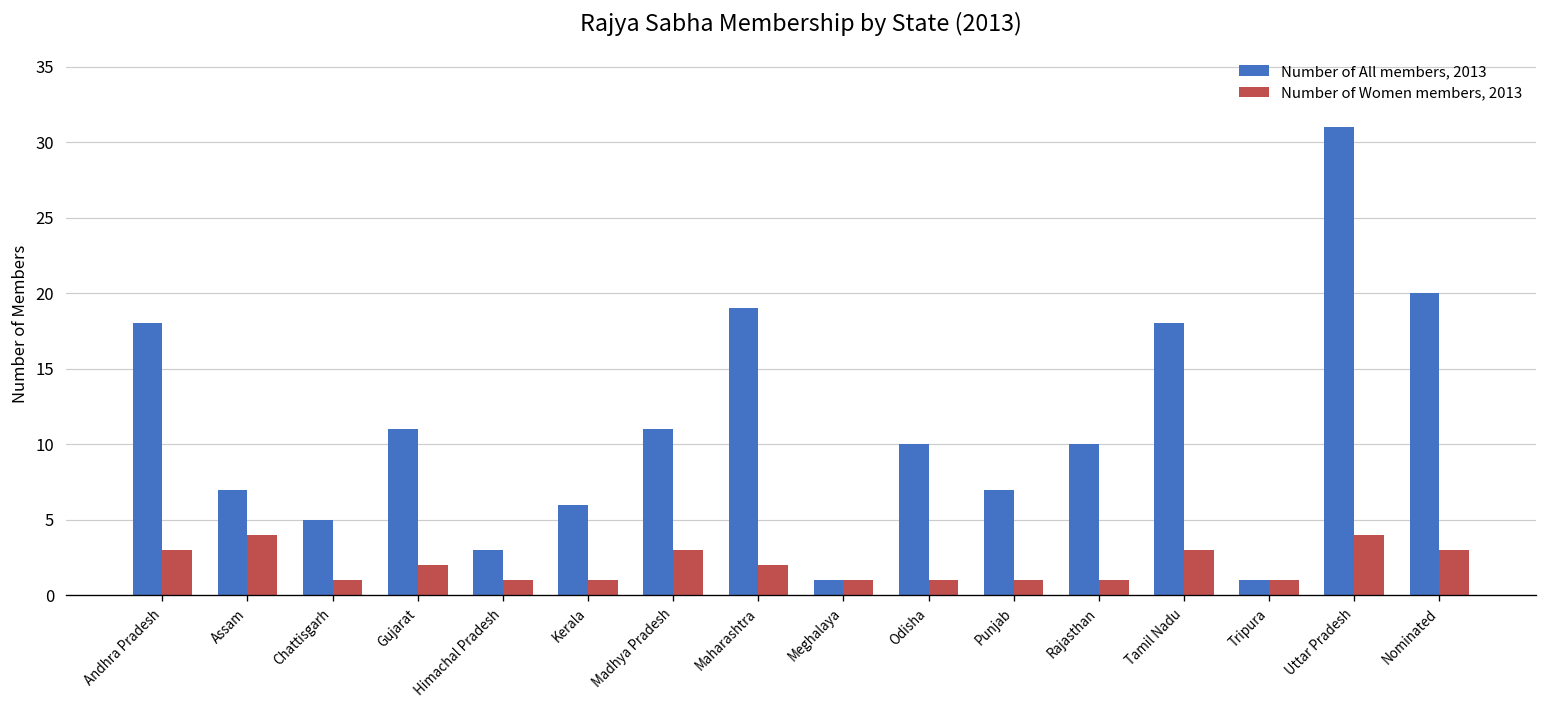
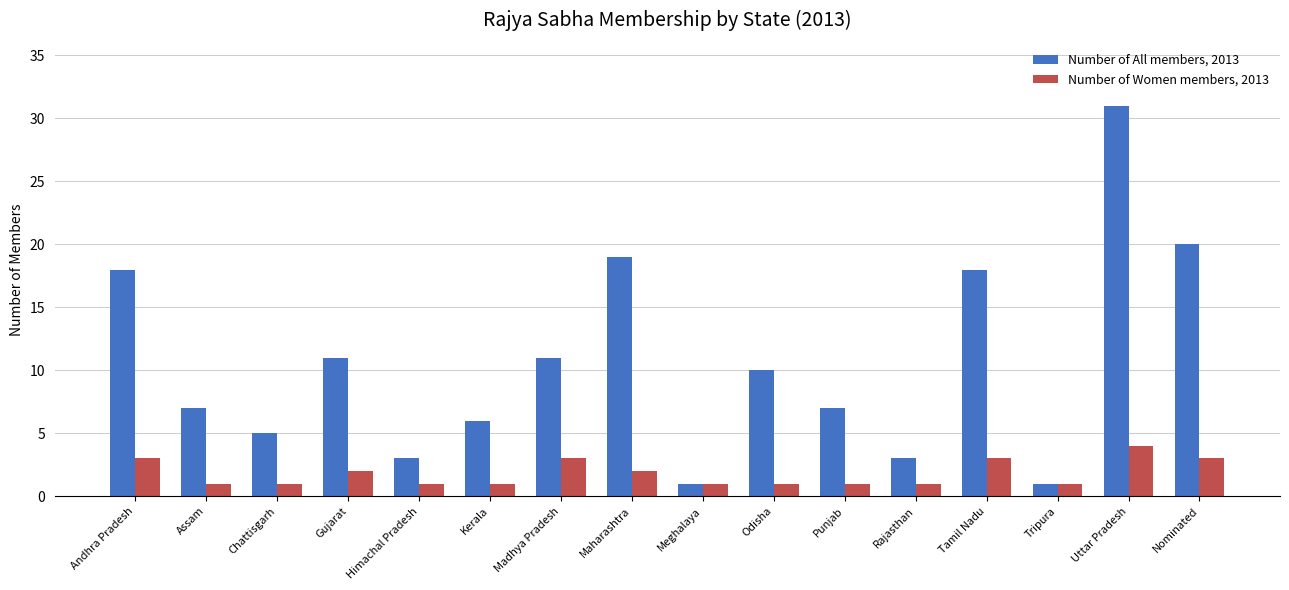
  {
    "Number of All members, 2013": {
      "Andhra Pradesh": 18,
      "Assam": 7,
      "Chattisgarh": 5,
      "Gujarat": 11,
      "Himachal Pradesh": 3,
      "Kerala": 6,
      "Madhya Pradesh": 11,
      "Maharashtra": 19,
      "Meghalaya": 1,
      "Odisha": 10,
      "Punjab": 7,
-     "Rajasthan": 10,
+     "Rajasthan": 3,
      "Tamil Nadu": 18,
      "Tripura": 1,
      "Uttar Pradesh": 31,
      "Nominated": 20
    },
    "Number of Women members, 2013": {
      "Andhra Pradesh": 3,
-     "Assam": 4,
+     "Assam": 1,
      "Chattisgarh": 1,
      "Gujarat": 2,
      "Himachal Pradesh": 1,
      "Kerala": 1,
      "Madhya Pradesh": 3,
      "Maharashtra": 2,
      "Meghalaya": 1,
      "Odisha": 1,
      "Punjab": 1,
      "Rajasthan": 1,
      "Tamil Nadu": 3,
      "Tripura": 1,
      "Uttar Pradesh": 4,
      "Nominated": 3
    }
  }
